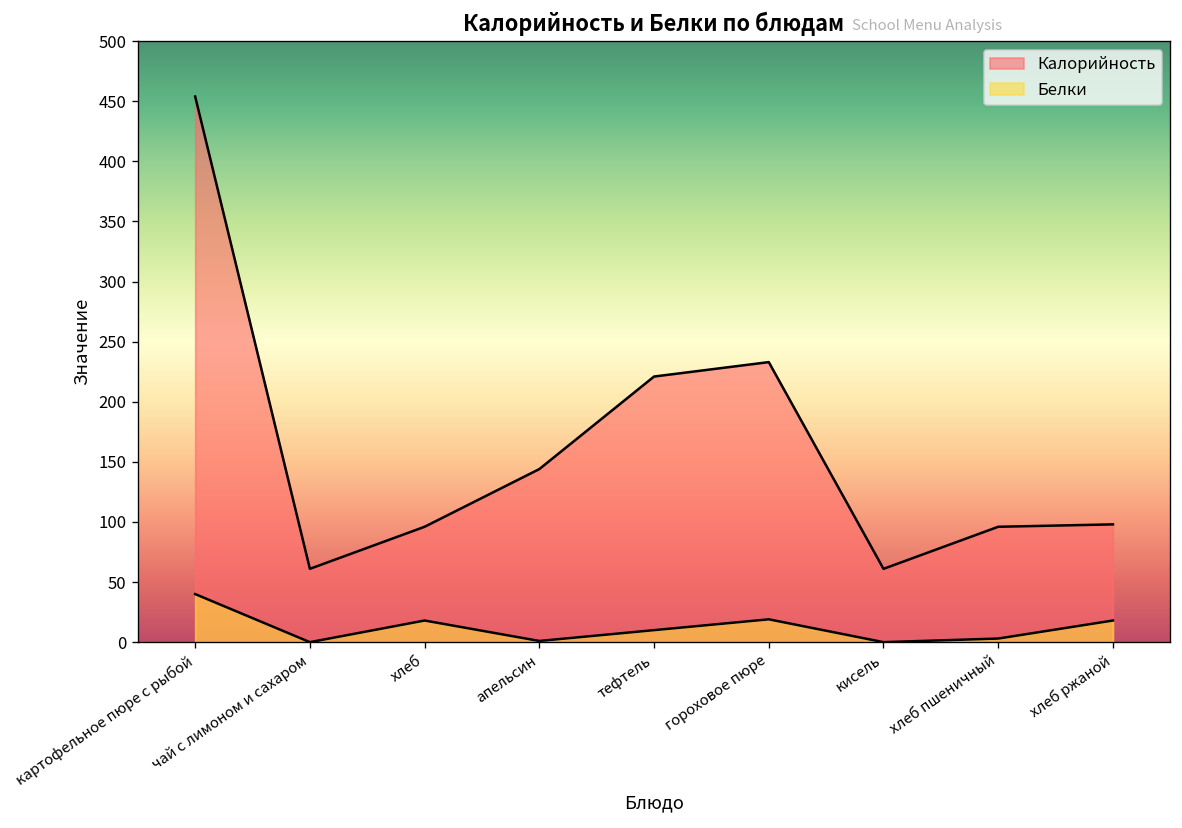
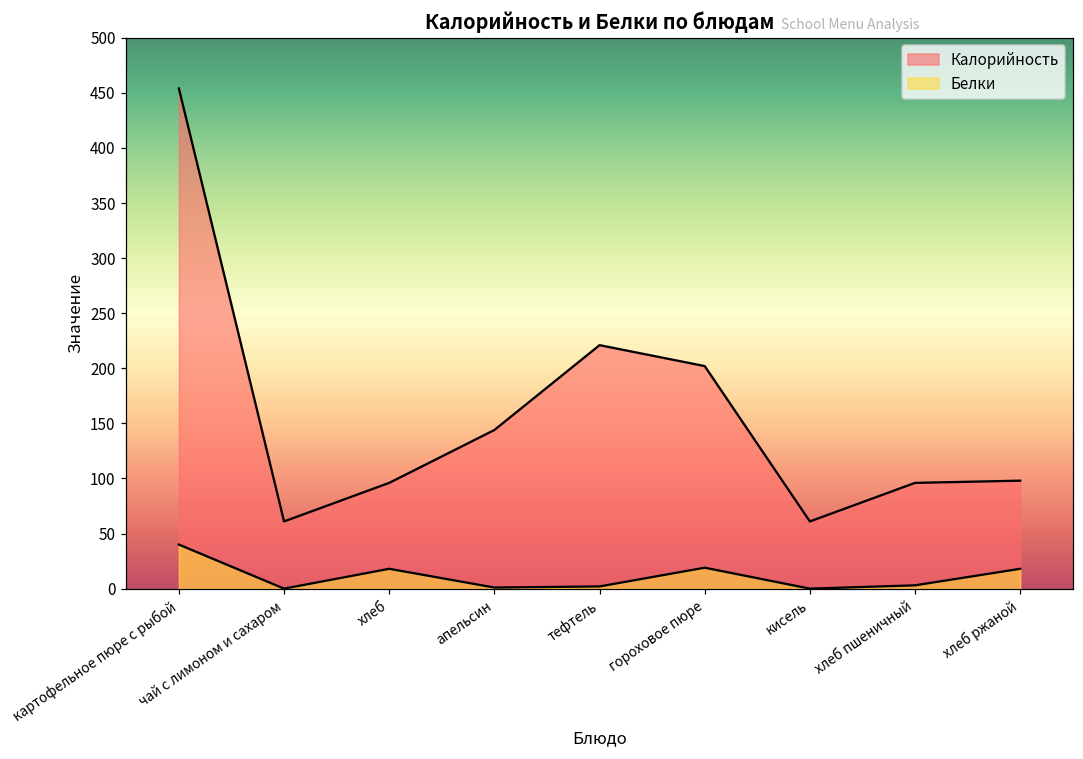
  {
    "Калорийность": {
      "картофельное пюре с рыбой": 454,
      "чай с лимоном и сахаром": 61,
      "хлеб": 96,
      "апельсин": 144,
      "тефтель": 221,
-     "гороховое пюре": 233,
+     "гороховое пюре": 202,
      "кисель": 61,
      "хлеб пшеничный": 96,
      "хлеб ржаной": 98
    },
    "Белки": {
      "картофельное пюре с рыбой": 40,
      "чай с лимоном и сахаром": 0,
      "хлеб": 18,
      "апельсин": 1,
-     "тефтель": 10,
+     "тефтель": 2,
      "гороховое пюре": 19,
      "кисель": 0,
      "хлеб пшеничный": 3,
      "хлеб ржаной": 18
    }
  }
